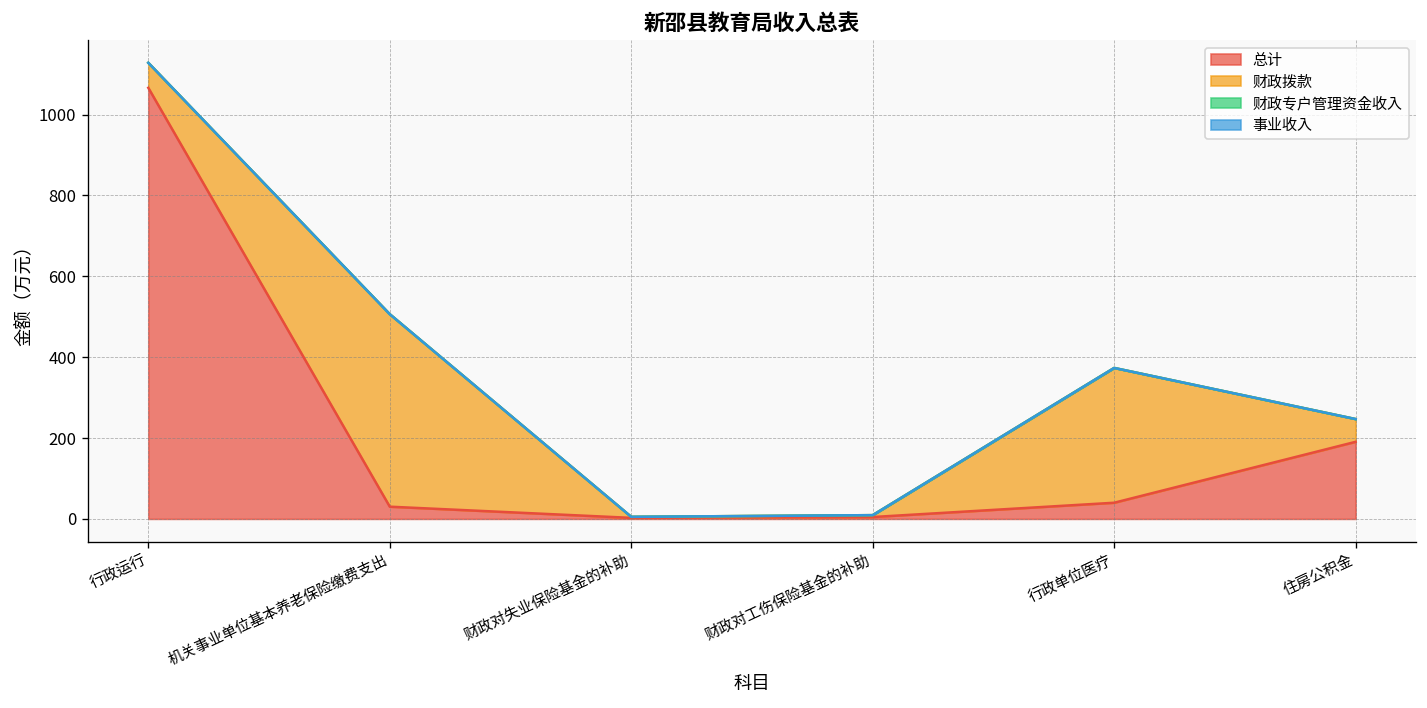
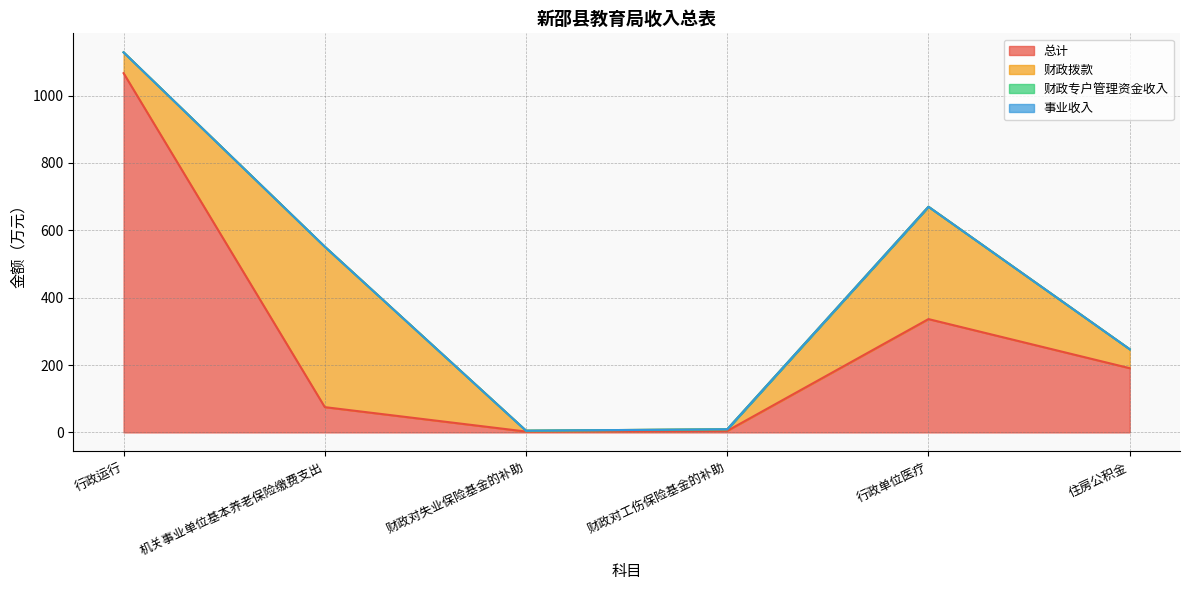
  {
    "总计": {
      "行政运行": 1070,
-     "机关事业单位基本养老保险缴费支出": 30,
-     "行政单位医疗": 40,
+     "机关事业单位基本养老保险缴费支出": 80,
+     "行政单位医疗": 340,
      "住房公积金": 190
    }
  }
